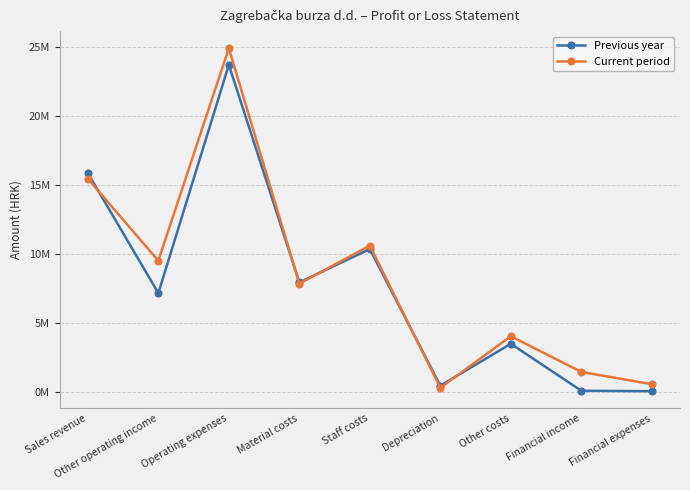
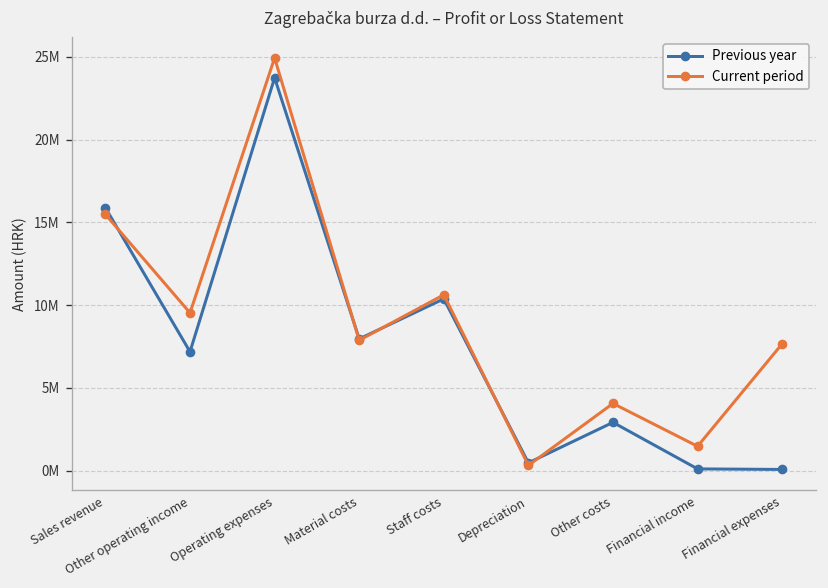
  {
    "Previous year": {
      "Sales revenue": 15900000,
      "Other operating income": 7200000,
      "Operating expenses": 23700000,
      "Staff costs": 10400000,
-     "Other costs": 3500000,
+     "Other costs": 2900000,
      "Financial income": 100000,
      "Financial expenses": 100000
    },
    "Current period": {
      "Sales revenue": 15500000,
      "Other operating income": 9500000,
      "Operating expenses": 24900000,
      "Staff costs": 10600000,
      "Other costs": 4100000,
      "Financial income": 1500000,
-     "Financial expenses": 600000
+     "Financial expenses": 7700000
    }
  }
